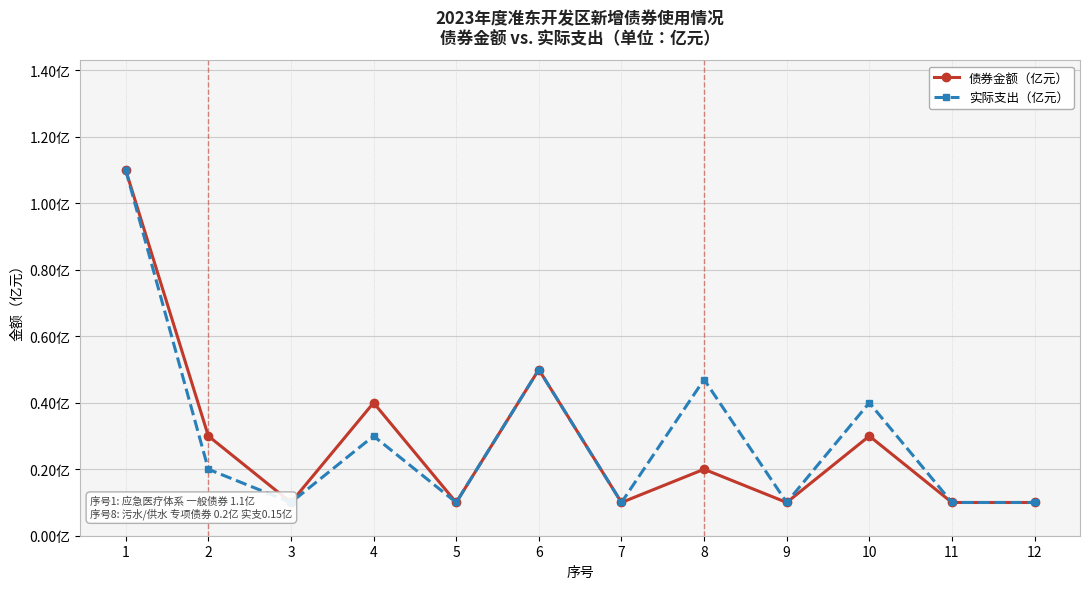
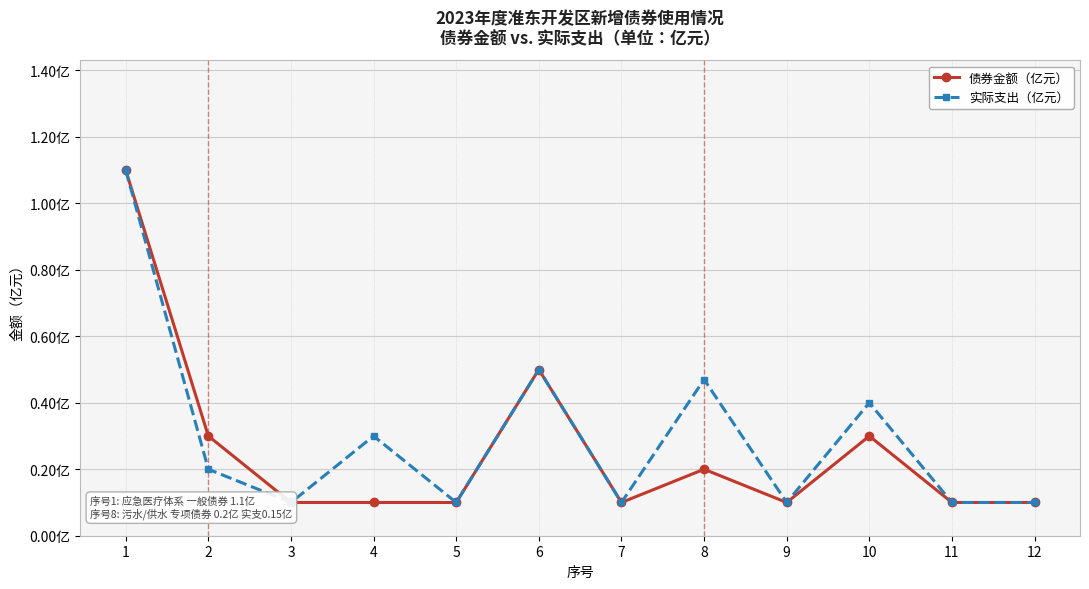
  {
    "债券金额（亿元）": {
      "2": "0.3亿",
-     "4": "0.4亿",
+     "4": "0.1亿",
      "8": "0.2亿",
      "10": "0.3亿"
    },
    "实际支出（亿元）": {
      "2": "0.2亿",
      "4": "0.3亿",
      "8": "0.47亿",
      "10": "0.4亿"
    }
  }
